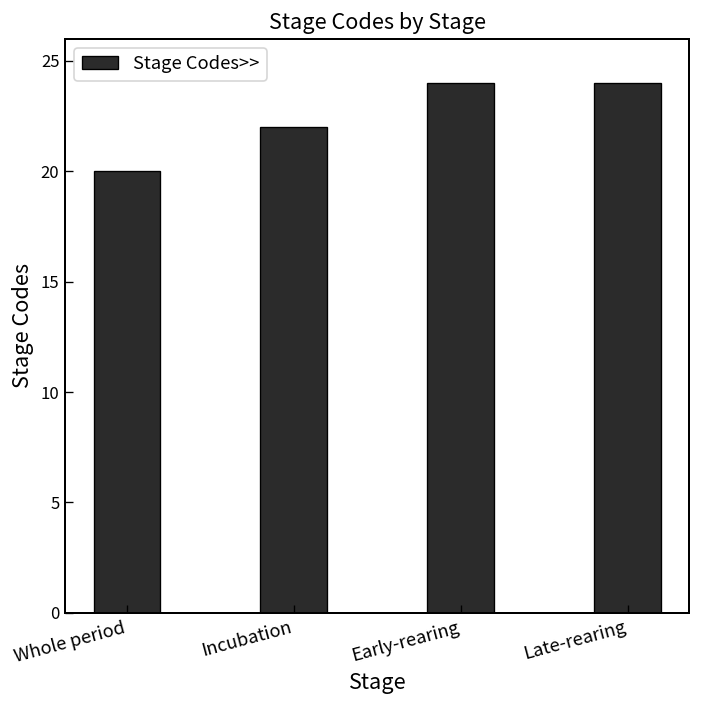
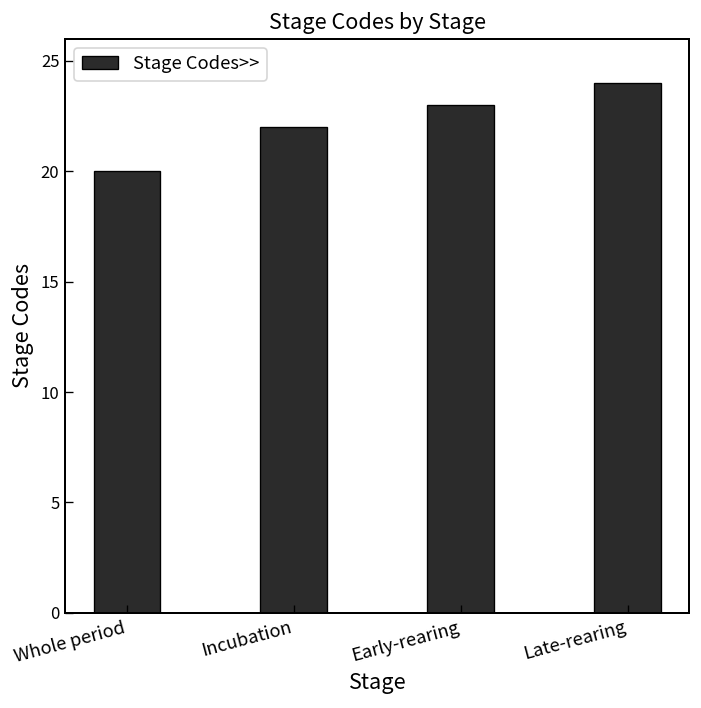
  {
    "Whole period": 20,
    "Incubation": 22,
-   "Early-rearing": 24,
+   "Early-rearing": 23,
    "Late-rearing": 24
  }
